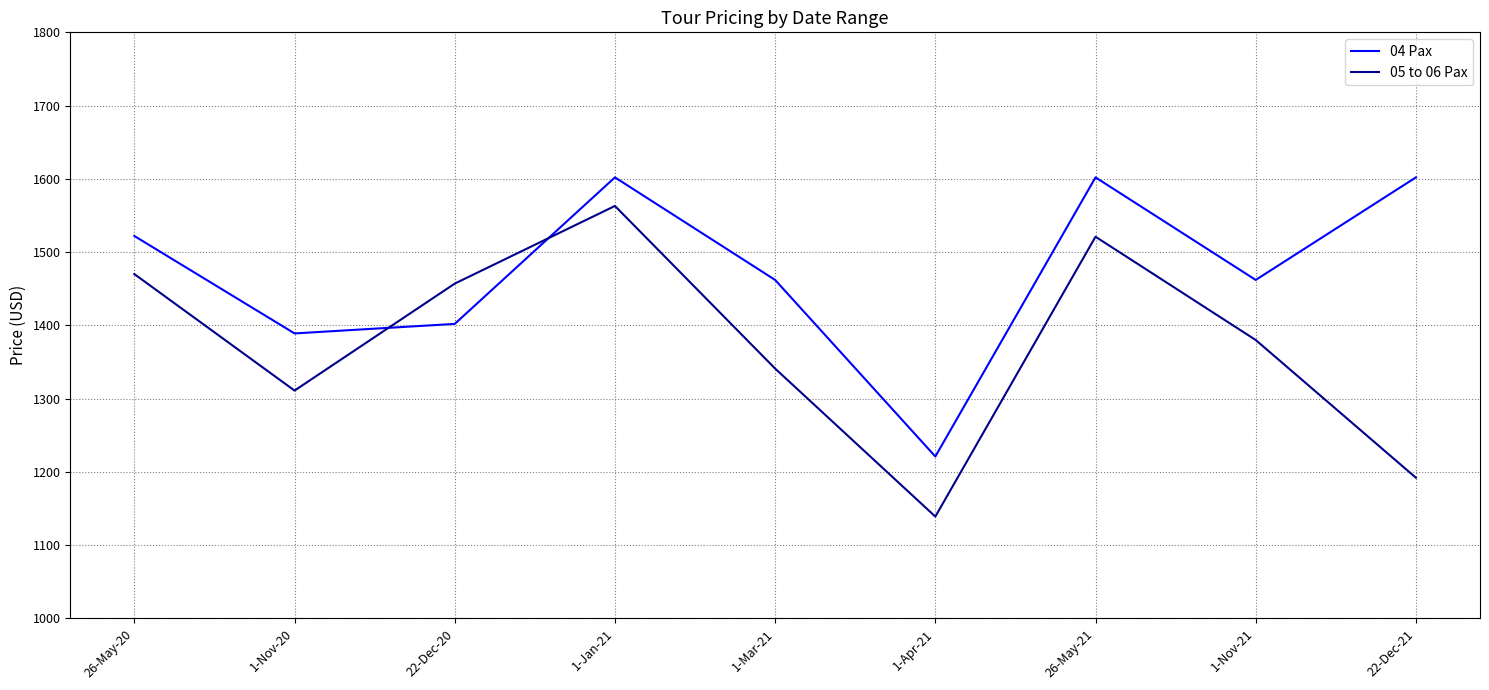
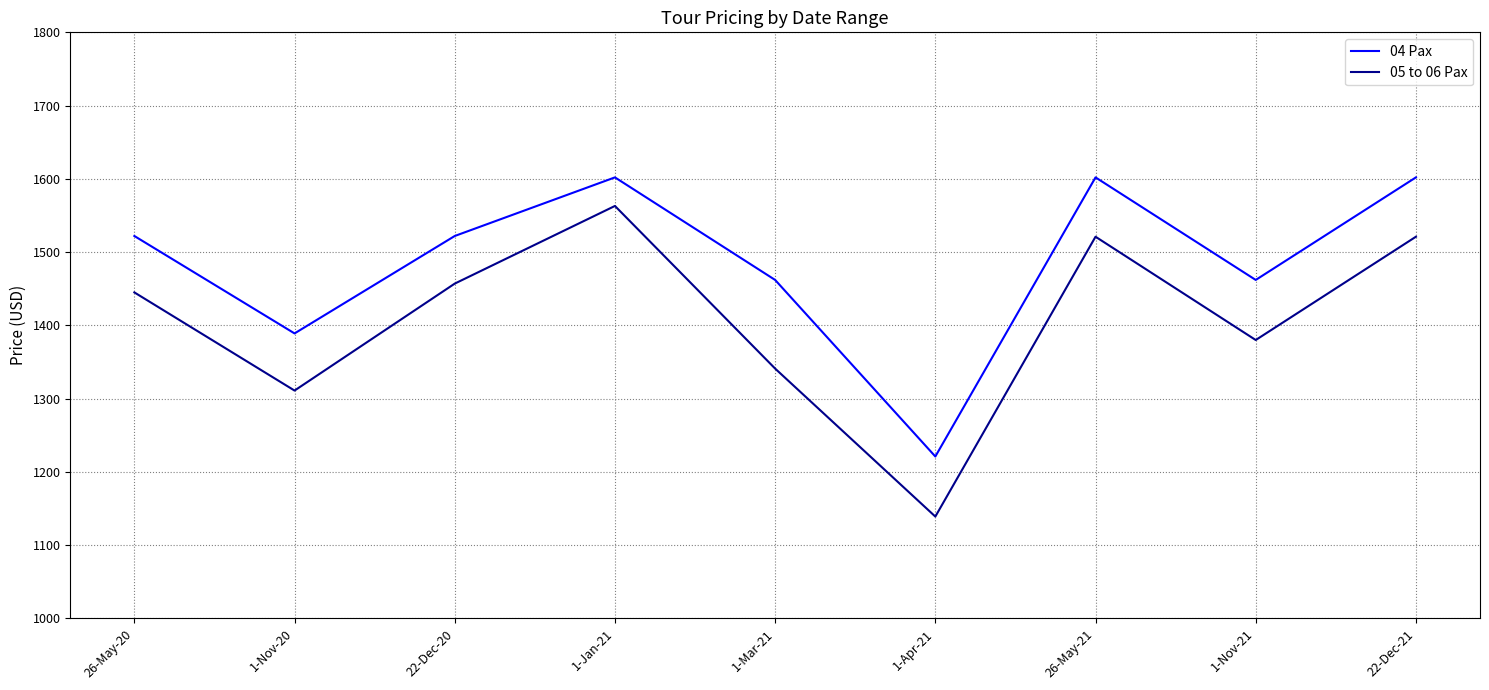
  {
    "04 Pax": {
      "26-May-20": 1520,
      "1-Nov-20": 1390,
-     "22-Dec-20": 1400,
+     "22-Dec-20": 1520,
      "1-Jan-21": 1600,
      "1-Mar-21": 1460,
      "1-Apr-21": 1220,
      "26-May-21": 1600,
      "1-Nov-21": 1460,
      "22-Dec-21": 1600
    },
    "05 to 06 Pax": {
-     "26-May-20": 1470,
+     "26-May-20": 1450,
      "1-Nov-20": 1310,
      "22-Dec-20": 1460,
      "1-Jan-21": 1560,
      "1-Mar-21": 1340,
      "1-Apr-21": 1140,
      "26-May-21": 1520,
      "1-Nov-21": 1380,
-     "22-Dec-21": 1190
+     "22-Dec-21": 1520
    }
  }
